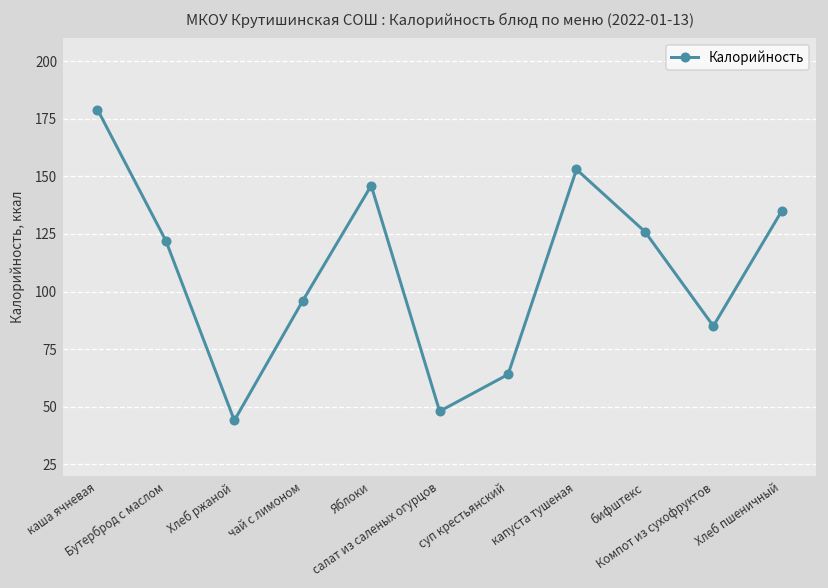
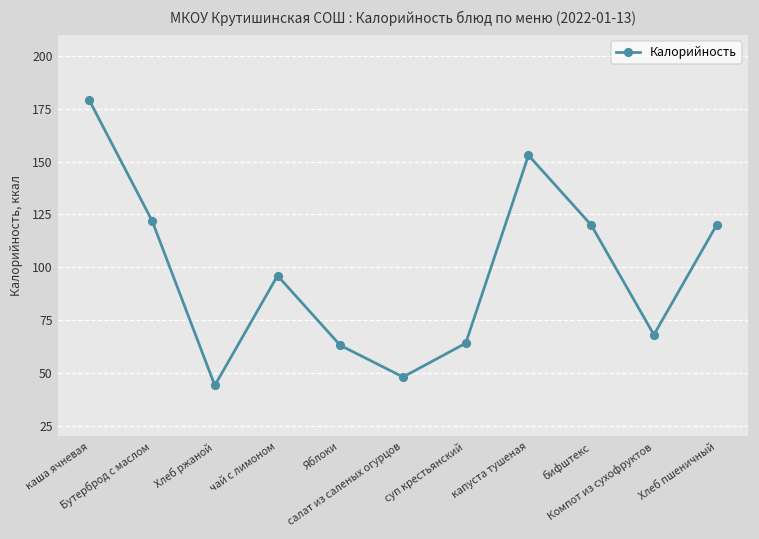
  {
    "каша ячневая": 179,
    "Бутерброд с маслом": 122,
    "Хлеб ржаной": 44,
    "чай с лимоном": 96,
-   "Яблоки": 146,
+   "Яблоки": 63,
    "салат из саленых огурцов": 48,
    "суп крестьянский": 64,
    "капуста тушеная": 153,
-   "бифштекс": 126,
-   "Компот из сухофруктов": 85,
-   "Хлеб пшеничный": 135
+   "бифштекс": 120,
+   "Компот из сухофруктов": 68,
+   "Хлеб пшеничный": 120
  }
